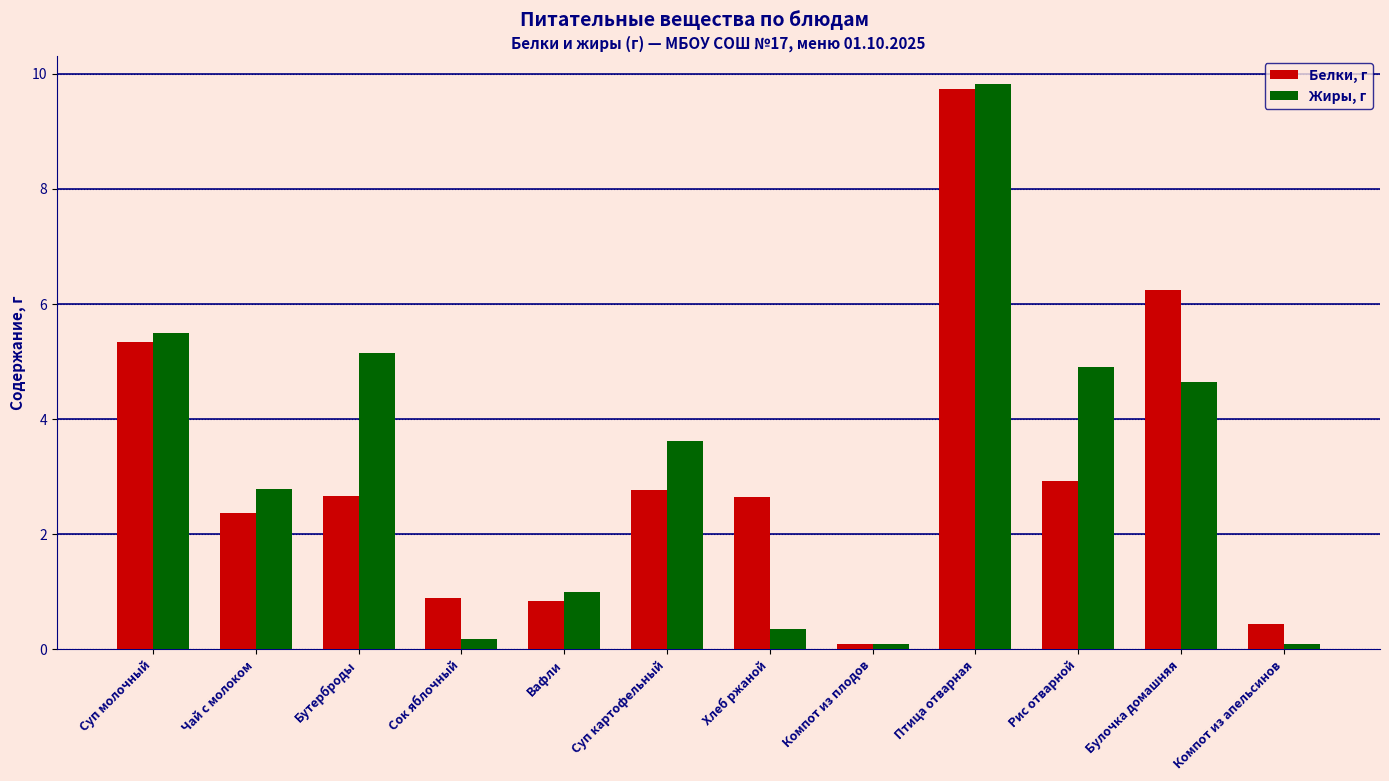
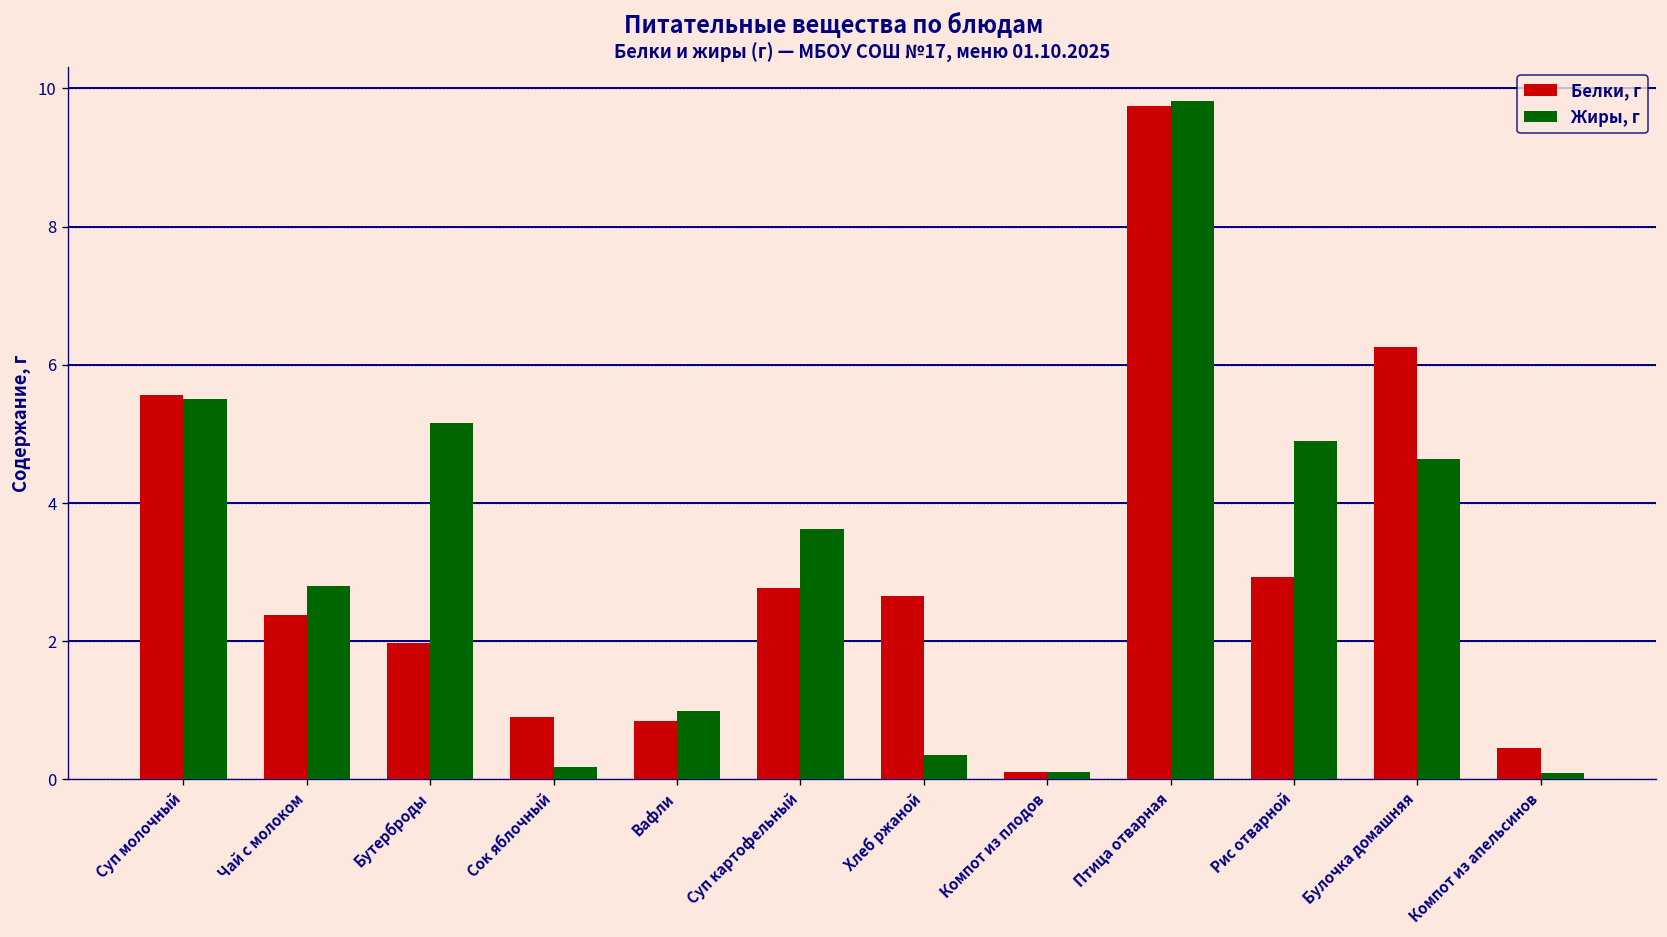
  {
    "Белки, г": {
-     "Суп молочный": 5.3,
+     "Суп молочный": 5.6,
      "Чай с молоком": 2.4,
-     "Бутерброды": 2.7,
+     "Бутерброды": 2.0,
      "Сок яблочный": 0.9,
      "Вафли": 0.8,
      "Суп картофельный": 2.8,
      "Хлеб ржаной": 2.7,
      "Компот из плодов": 0.1,
      "Птица отварная": 9.7,
      "Рис отварной": 2.9,
      "Булочка домашняя": 6.3,
      "Компот из апельсинов": 0.5
    },
    "Жиры, г": {
      "Суп молочный": 5.5,
      "Чай с молоком": 2.8,
      "Бутерброды": 5.2,
      "Сок яблочный": 0.2,
      "Вафли": 1.0,
      "Суп картофельный": 3.6,
      "Хлеб ржаной": 0.4,
      "Компот из плодов": 0.1,
      "Птица отварная": 9.8,
      "Рис отварной": 4.9,
      "Булочка домашняя": 4.6,
      "Компот из апельсинов": 0.1
    }
  }
